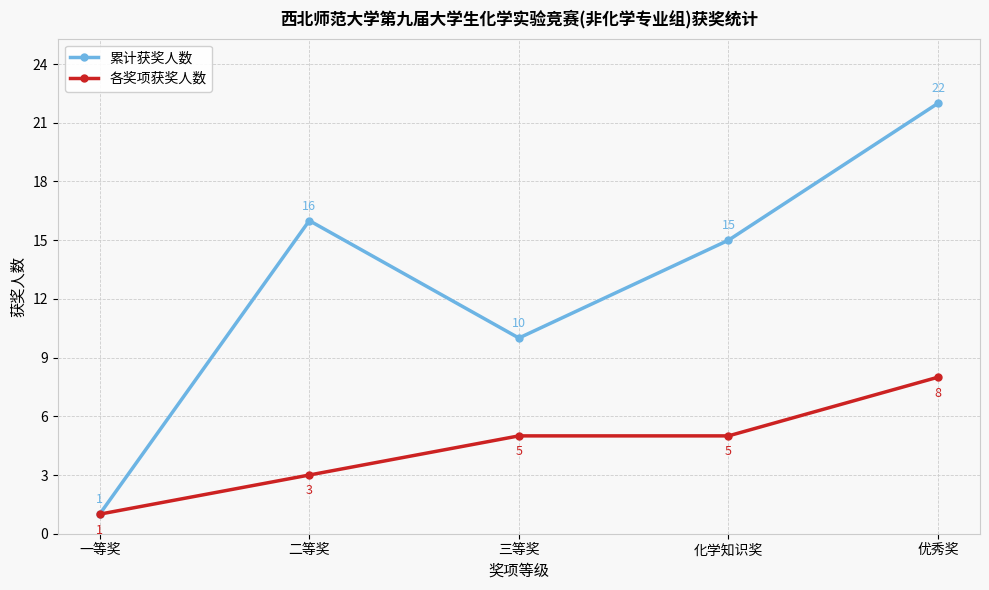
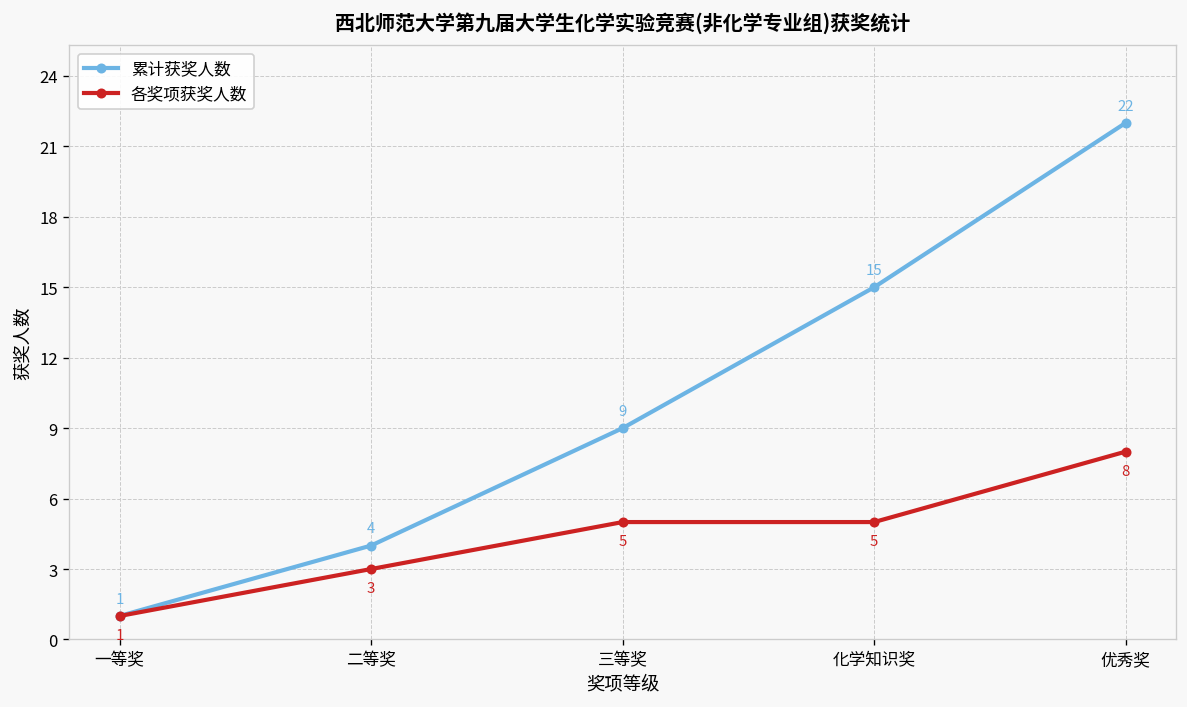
  {
    "累计获奖人数": {
-     "二等奖": 16,
-     "三等奖": 10,
+     "二等奖": 4,
+     "三等奖": 9,
      "化学知识奖": 15,
      "优秀奖": 22
    },
    "各奖项获奖人数": {
      "二等奖": 3,
      "三等奖": 5,
      "化学知识奖": 5,
      "优秀奖": 8
    }
  }
